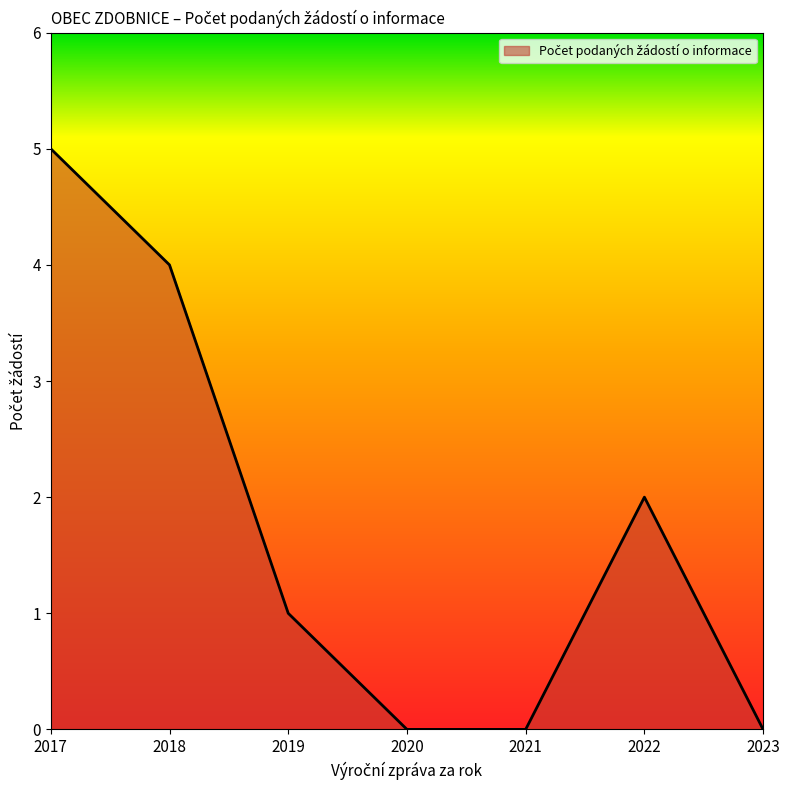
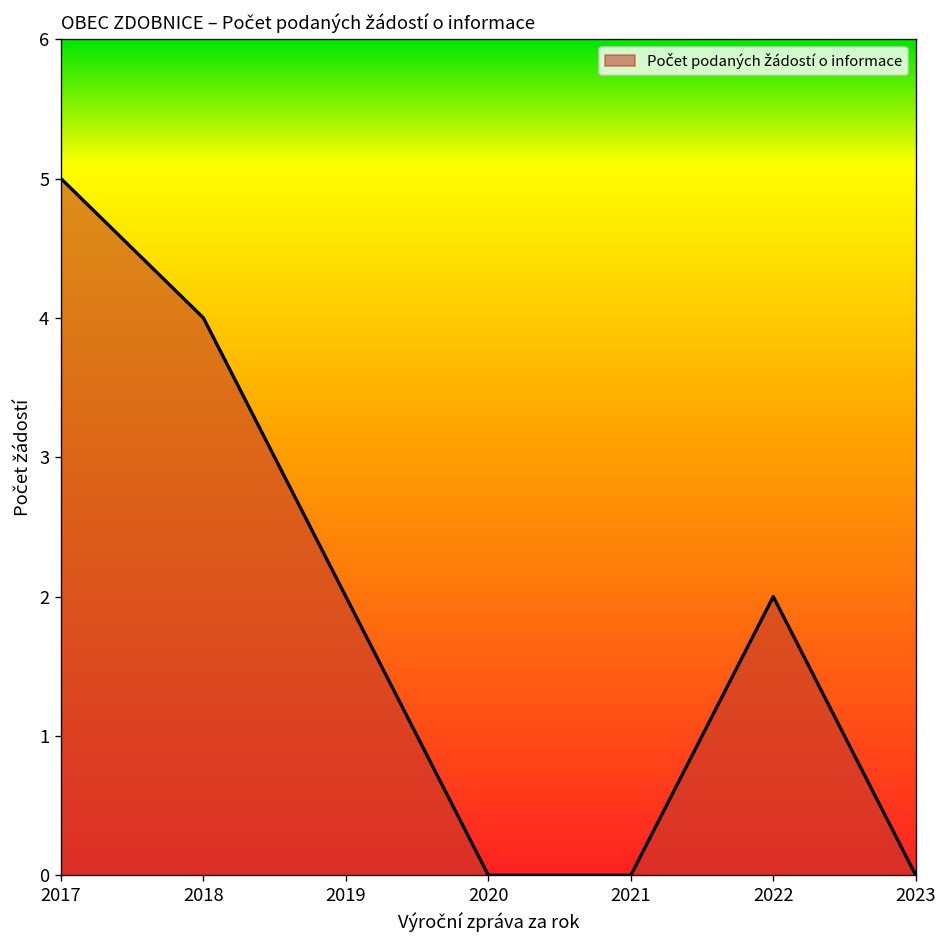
  {
    "2017": 5,
    "2018": 4,
-   "2019": 1,
+   "2019": 2,
    "2020": 0,
    "2021": 0,
    "2022": 2,
    "2023": 0
  }
